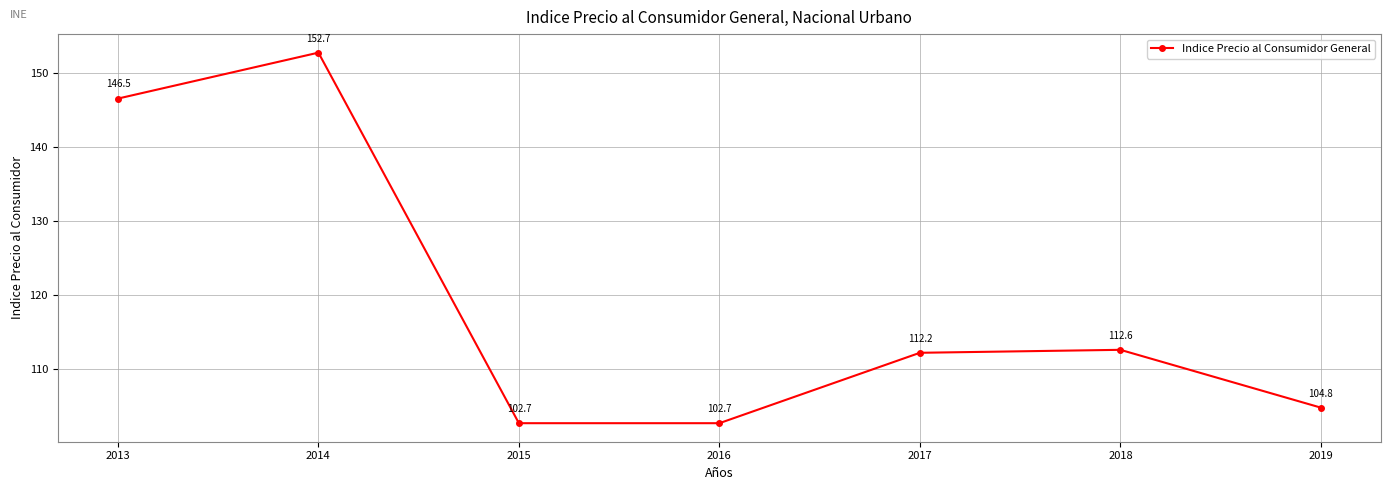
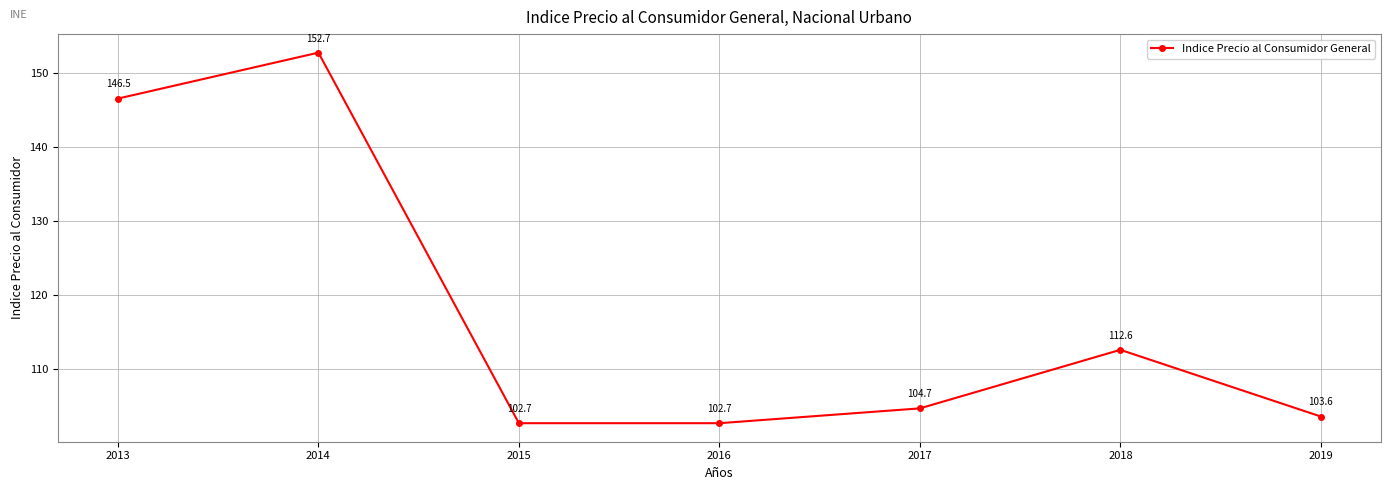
  {
    "2013": 146.5,
    "2014": 152.7,
    "2015": 102.7,
    "2016": 102.7,
-   "2017": 112.2,
+   "2017": 104.7,
    "2018": 112.6,
-   "2019": 104.8
+   "2019": 103.6
  }
